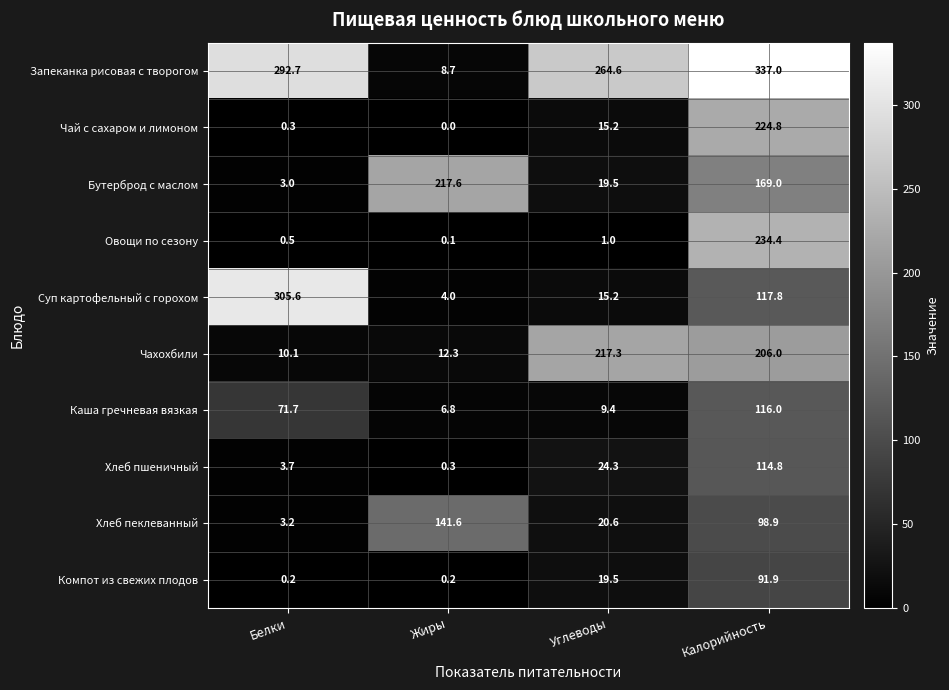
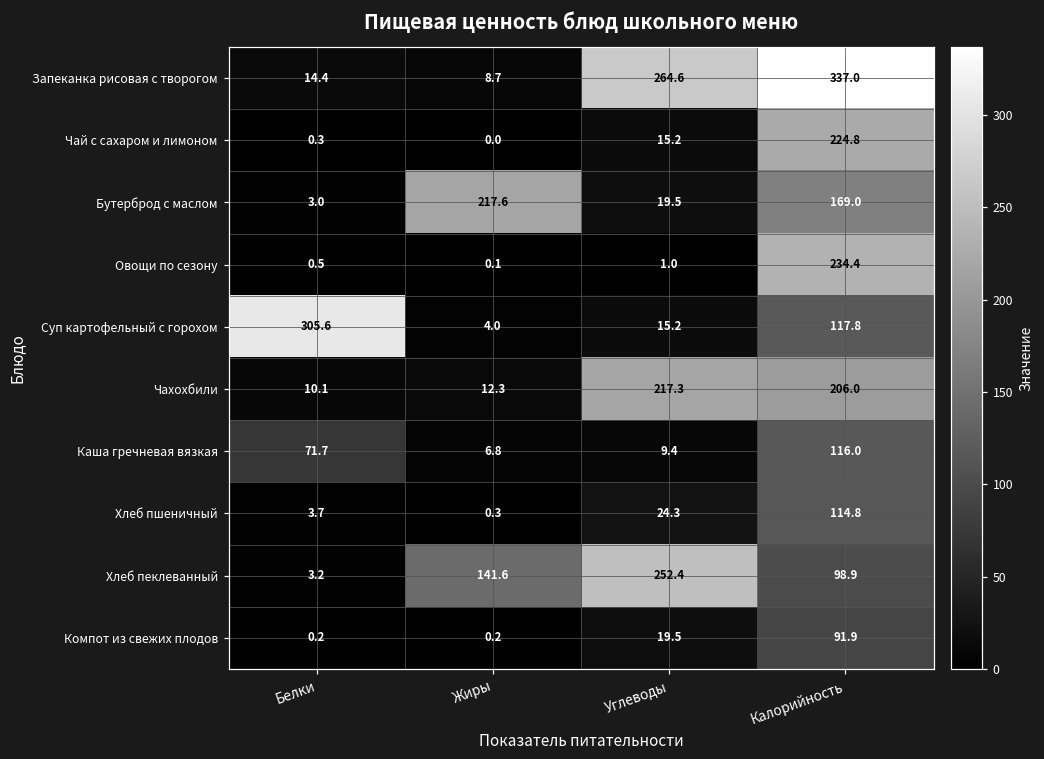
  {
    "Запеканка рисовая с творогом": {
-     "Белки": 292.7,
+     "Белки": 14.4,
      "Жиры": 8.7,
      "Углеводы": 264.6,
      "Калорийность": 337.0
    },
    "Чай с сахаром и лимоном": {
      "Белки": 0.3,
      "Жиры": 0.0,
      "Углеводы": 15.2,
      "Калорийность": 224.8
    },
    "Бутерброд с маслом": {
      "Белки": 3.0,
      "Жиры": 217.6,
      "Углеводы": 19.5,
      "Калорийность": 169.0
    },
    "Овощи по сезону": {
      "Белки": 0.5,
      "Жиры": 0.1,
      "Углеводы": 1.0,
      "Калорийность": 234.4
    },
    "Суп картофельный с горохом": {
      "Белки": 305.6,
      "Жиры": 4.0,
      "Углеводы": 15.2,
      "Калорийность": 117.8
    },
    "Чахохбили": {
      "Белки": 10.1,
      "Жиры": 12.3,
      "Углеводы": 217.3,
      "Калорийность": 206.0
    },
    "Каша гречневая вязкая": {
      "Белки": 71.7,
      "Жиры": 6.8,
      "Углеводы": 9.4,
      "Калорийность": 116.0
    },
    "Хлеб пшеничный": {
      "Белки": 3.7,
      "Жиры": 0.3,
      "Углеводы": 24.3,
      "Калорийность": 114.8
    },
    "Хлеб пеклеванный": {
      "Белки": 3.2,
      "Жиры": 141.6,
-     "Углеводы": 20.6,
+     "Углеводы": 252.4,
      "Калорийность": 98.9
    },
    "Компот из свежих плодов": {
      "Белки": 0.2,
      "Жиры": 0.2,
      "Углеводы": 19.5,
      "Калорийность": 91.9
    }
  }
